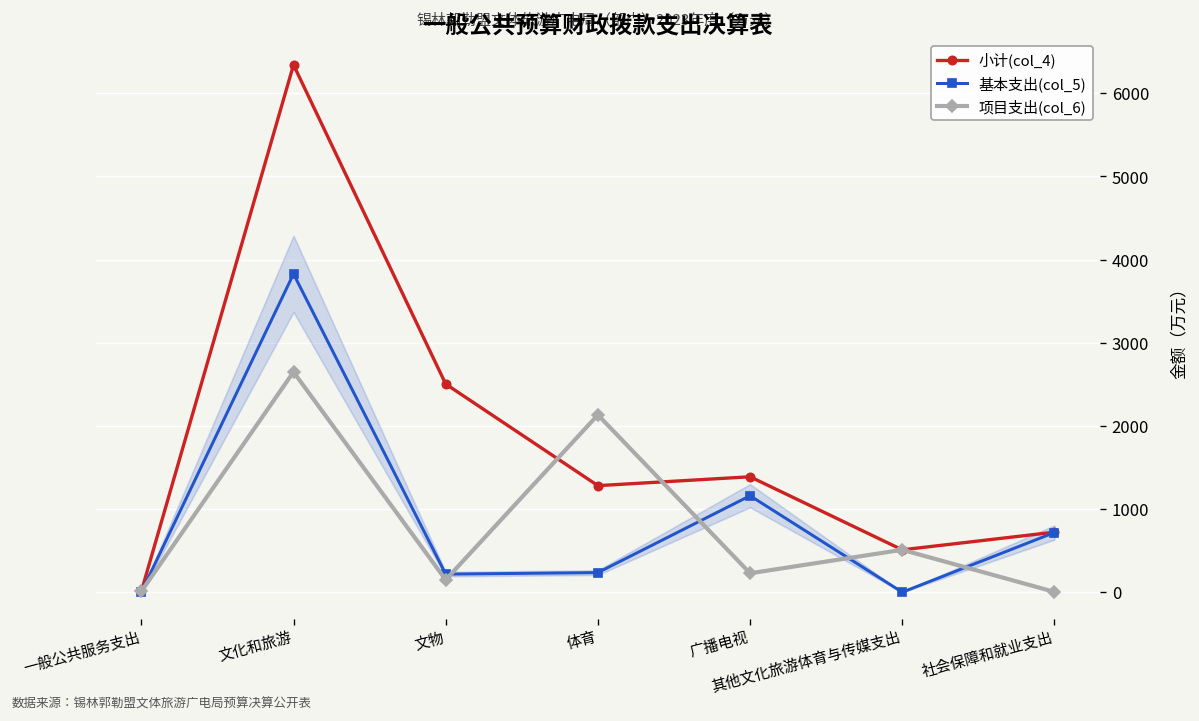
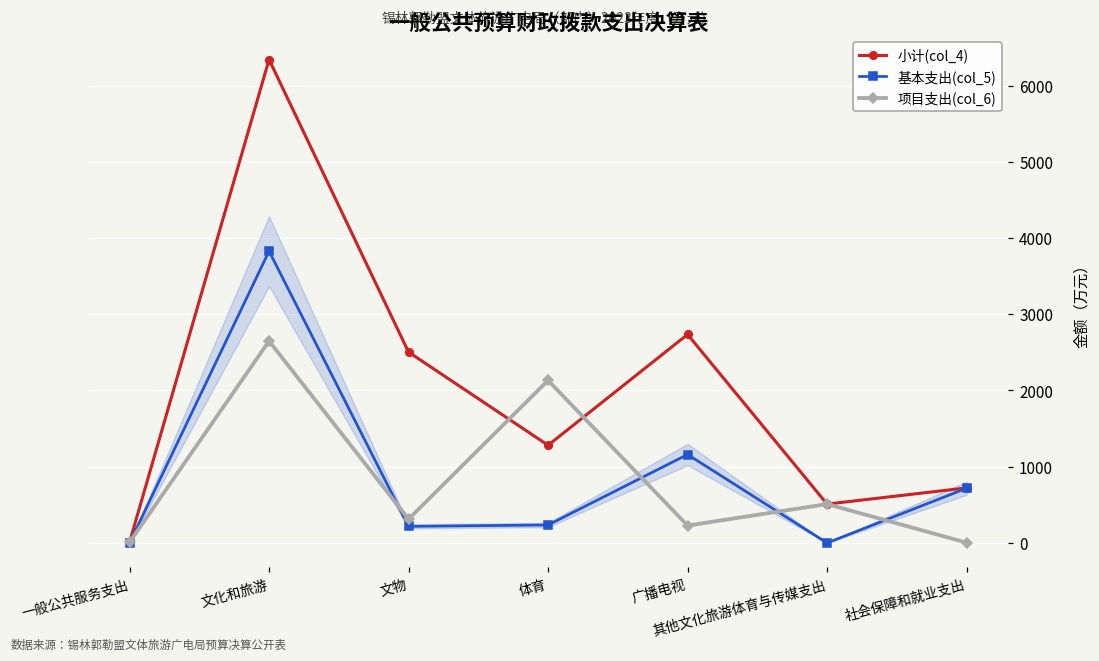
  {
    "小计(col_4)": {
      "文化和旅游": 6300,
      "文物": 2500,
      "体育": 1300,
-     "广播电视": 1400
+     "广播电视": 2700
    },
    "项目支出(col_6)": {
      "文化和旅游": 2600,
-     "文物": 100,
+     "文物": 300,
      "体育": 2100,
      "广播电视": 200,
      "社会保障和就业支出": 0
    }
  }
